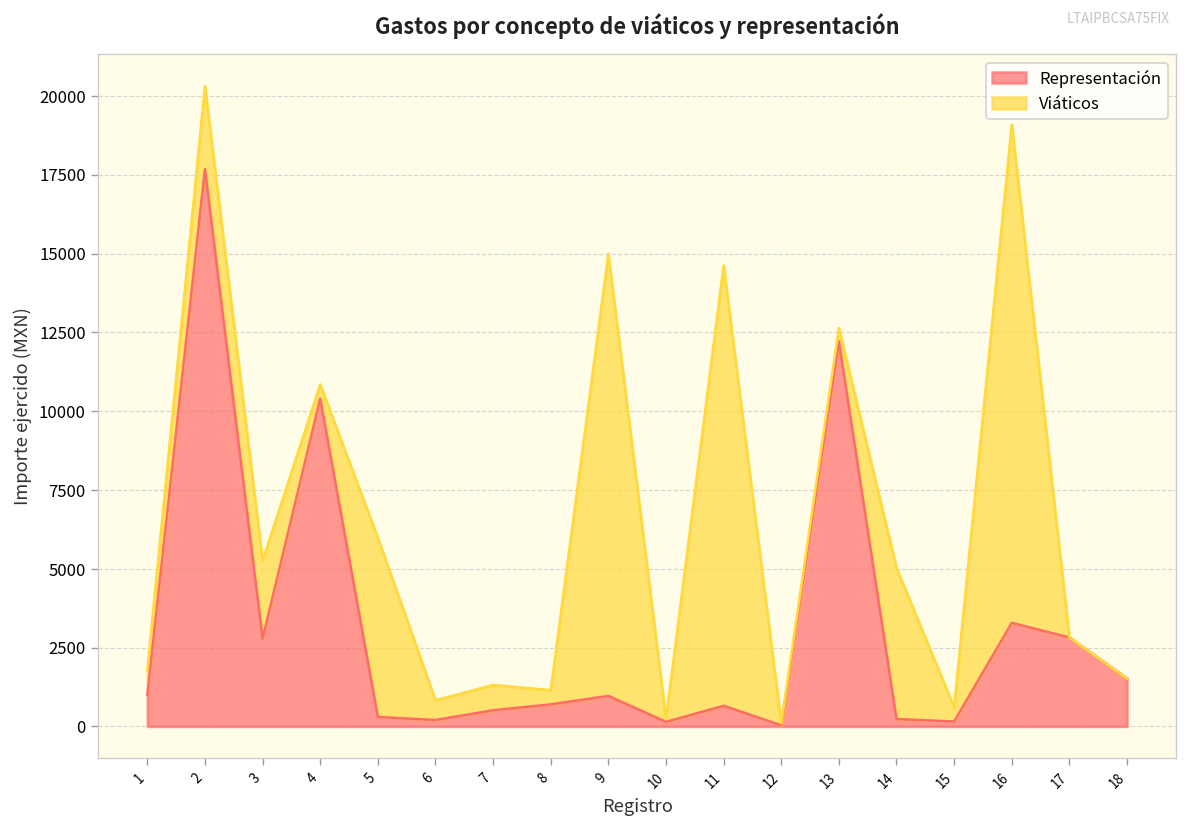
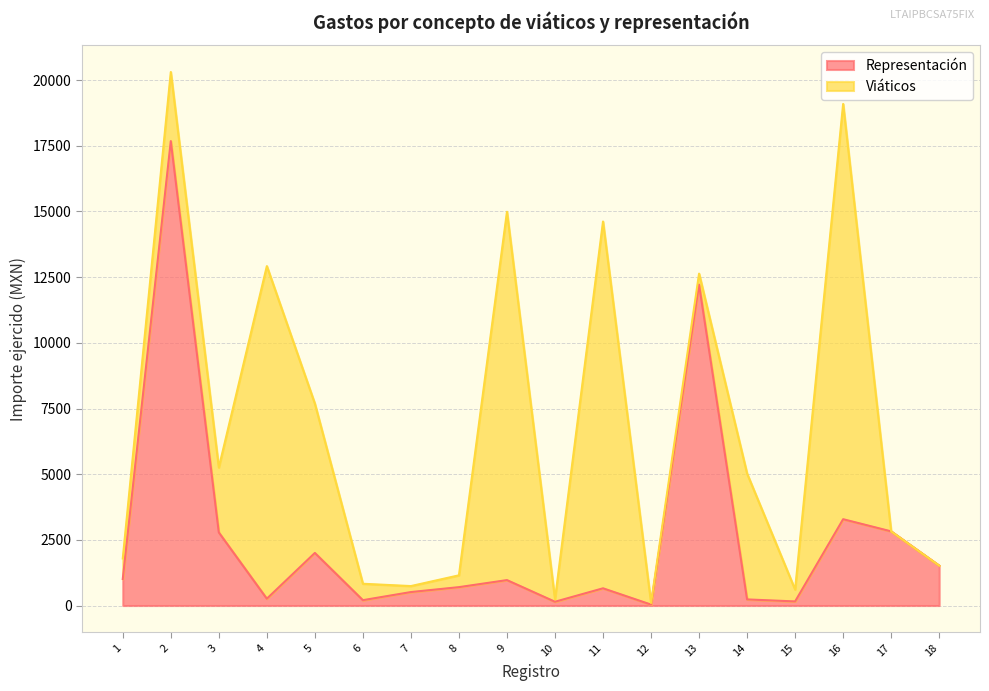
  {
    "Representación": {
      "1": 1000,
      "2": 17700,
      "3": 2800,
-     "4": 10400,
-     "5": 300,
+     "4": 300,
+     "5": 2000,
      "6": 200,
      "7": 500,
      "8": 700,
      "9": 1000,
      "11": 700,
      "13": 12200,
      "14": 200,
      "15": 200,
      "16": 3300
    },
    "Viáticos": {
      "1": 800,
      "2": 2600,
      "3": 2500,
-     "4": 500,
+     "4": 12700,
      "5": 5700,
      "6": 600,
-     "7": 800,
+     "7": 200,
      "8": 500,
      "9": 14000,
      "11": 14000,
      "13": 400,
      "14": 4800,
      "15": 500,
      "16": 15800
    }
  }
